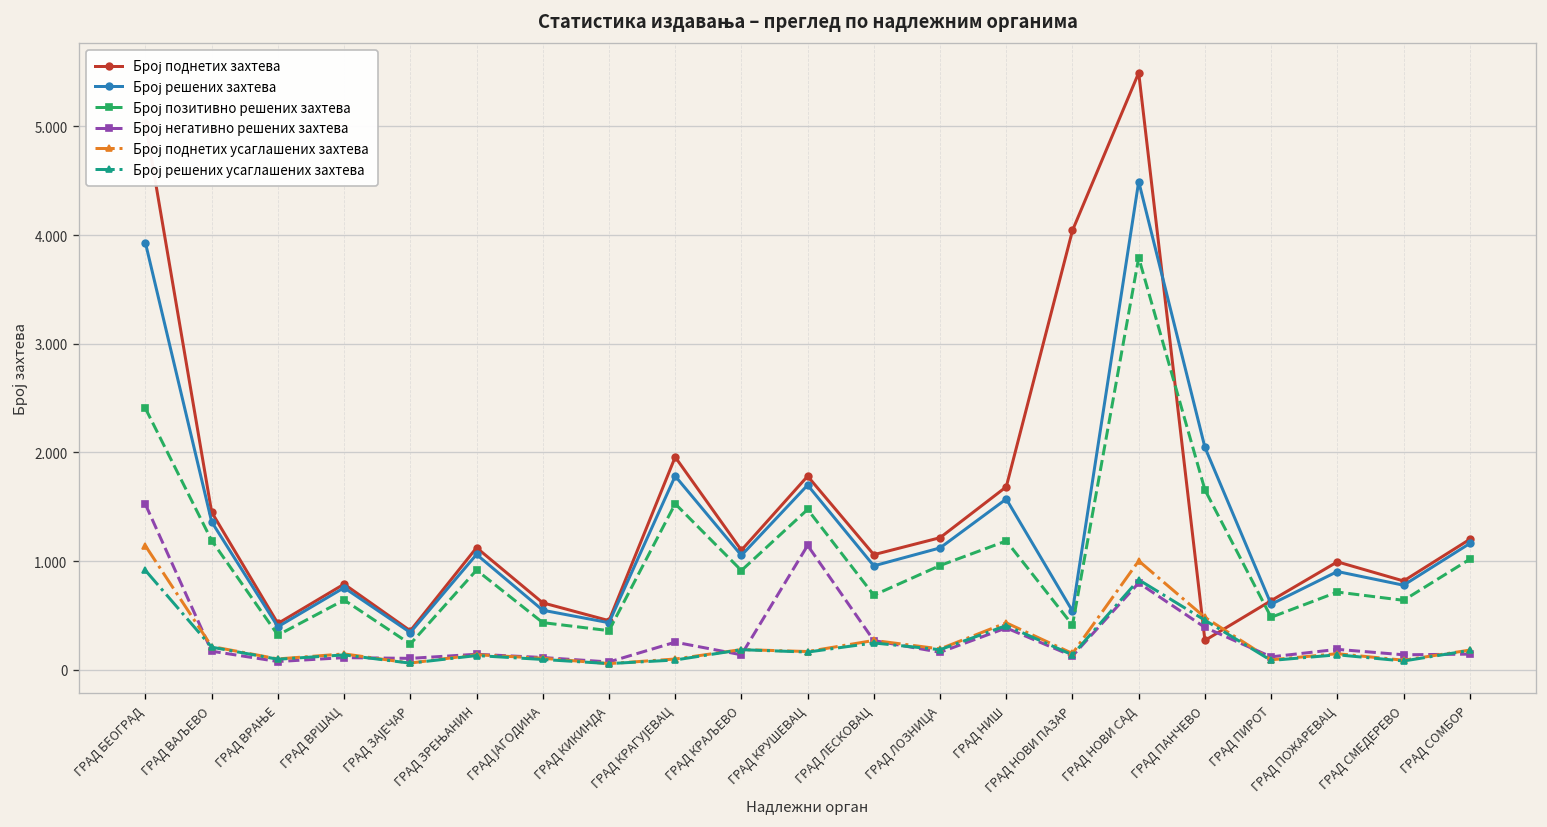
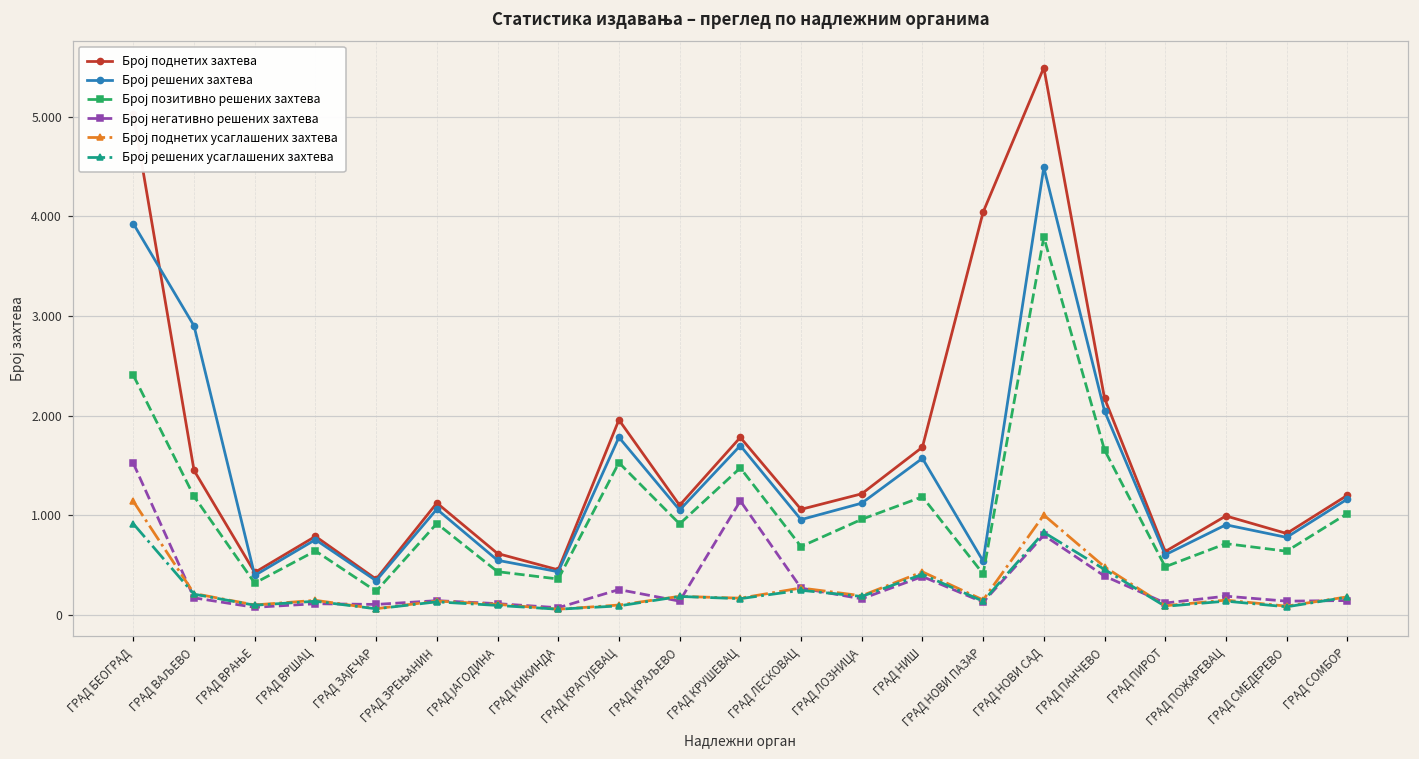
  {
    "Број поднетих захтева": {
      "ГРАД ВАЉЕВО": 1.5,
      "ГРАД ВРАЊЕ": 0.4,
      "ГРАД ВРШАЦ": 0.8,
      "ГРАД ЗРЕЊАНИН": 1.1,
      "ГРАД ЈАГОДИНА": 0.6,
      "ГРАД КРАГУЈЕВАЦ": 2.0,
      "ГРАД КРАЉЕВО": 1.1,
      "ГРАД КРУШЕВАЦ": 1.8,
      "ГРАД ЛЕСКОВАЦ": 1.1,
      "ГРАД ЛОЗНИЦА": 1.2,
      "ГРАД НИШ": 1.7,
      "ГРАД НОВИ ПАЗАР": 4.0,
      "ГРАД НОВИ САД": 5.5,
-     "ГРАД ПАНЧЕВО": 0.3,
+     "ГРАД ПАНЧЕВО": 2.2,
      "ГРАД ПИРОТ": 0.6,
      "ГРАД ПОЖАРЕВАЦ": 1.0,
      "ГРАД СМЕДЕРЕВО": 0.8,
      "ГРАД СОМБОР": 1.2
    },
    "Број решених захтева": {
      "ГРАД БЕОГРАД": 3.9,
-     "ГРАД ВАЉЕВО": 1.4,
+     "ГРАД ВАЉЕВО": 2.9,
      "ГРАД ВРАЊЕ": 0.4,
      "ГРАД ВРШАЦ": 0.8,
      "ГРАД ЗРЕЊАНИН": 1.1,
      "ГРАД ЈАГОДИНА": 0.5,
      "ГРАД КРАГУЈЕВАЦ": 1.8,
      "ГРАД КРАЉЕВО": 1.1,
      "ГРАД КРУШЕВАЦ": 1.7,
      "ГРАД ЛЕСКОВАЦ": 1.0,
      "ГРАД ЛОЗНИЦА": 1.1,
      "ГРАД НИШ": 1.6,
      "ГРАД НОВИ ПАЗАР": 0.5,
      "ГРАД НОВИ САД": 4.5,
      "ГРАД ПАНЧЕВО": 2.0,
      "ГРАД ПИРОТ": 0.6,
      "ГРАД ПОЖАРЕВАЦ": 0.9,
      "ГРАД СМЕДЕРЕВО": 0.8,
      "ГРАД СОМБОР": 1.2
    },
    "Број негативно решених захтева": {
      "ГРАД БЕОГРАД": 1.5,
      "ГРАД ВАЉЕВО": 0.2,
      "ГРАД ЗАЈЕЧАР": 0.1,
      "ГРАД КРАГУЈЕВАЦ": 0.3,
      "ГРАД КРАЉЕВО": 0.1,
      "ГРАД КРУШЕВАЦ": 1.1,
      "ГРАД НОВИ САД": 0.8,
      "ГРАД ПАНЧЕВО": 0.4,
      "ГРАД ПОЖАРЕВАЦ": 0.2,
      "ГРАД СМЕДЕРЕВО": 0.1,
      "ГРАД СОМБОР": 0.1
    },
    "Број поднетих усаглашених захтева": {
      "ГРАД БЕОГРАД": 1.1,
      "ГРАД НОВИ САД": 1.0
    }
  }
